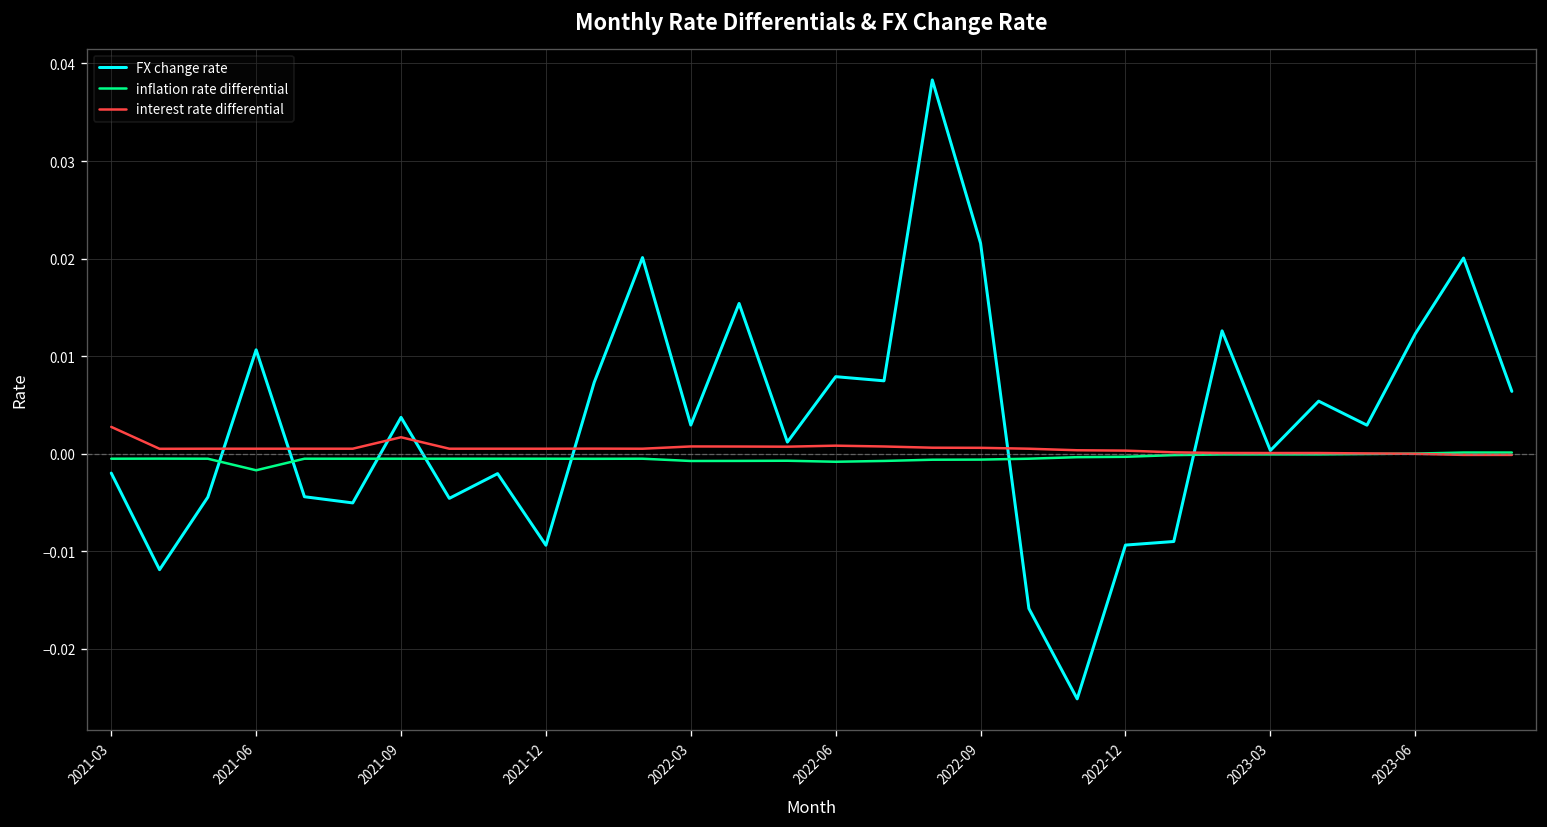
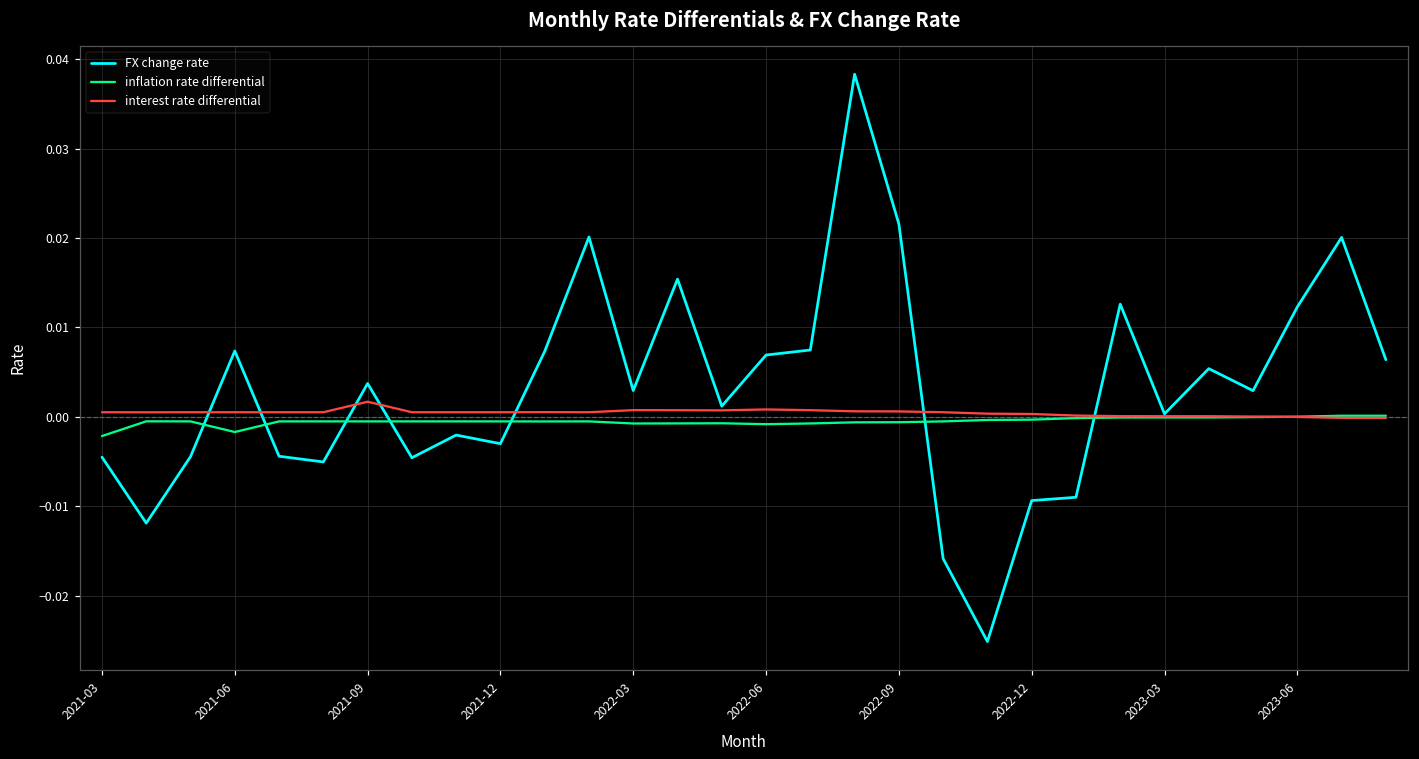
  {
    "FX change rate": {
-     "2021-03": -0.002,
-     "2021-06": 0.011,
+     "2021-03": -0.005,
+     "2021-06": 0.007,
      "2021-09": 0.004,
-     "2021-12": -0.009,
+     "2021-12": -0.003,
      "2022-03": 0.003,
-     "2022-06": 0.008,
+     "2022-06": 0.007,
      "2022-09": 0.022,
      "2022-12": -0.009,
      "2023-06": 0.012
    },
    "inflation rate differential": {
-     "2021-03": -0.001,
+     "2021-03": -0.002,
      "2021-06": -0.002,
      "2021-09": -0.001,
      "2021-12": -0.001,
      "2022-03": -0.001,
      "2022-06": -0.001,
      "2022-09": -0.001,
      "2022-12": 0.000
    },
    "interest rate differential": {
-     "2021-03": 0.003,
+     "2021-03": 0.001,
      "2021-06": 0.001,
      "2021-09": 0.002,
      "2021-12": 0.001,
      "2022-03": 0.001,
      "2022-06": 0.001,
      "2022-09": 0.001,
      "2022-12": 0.000
    }
  }
